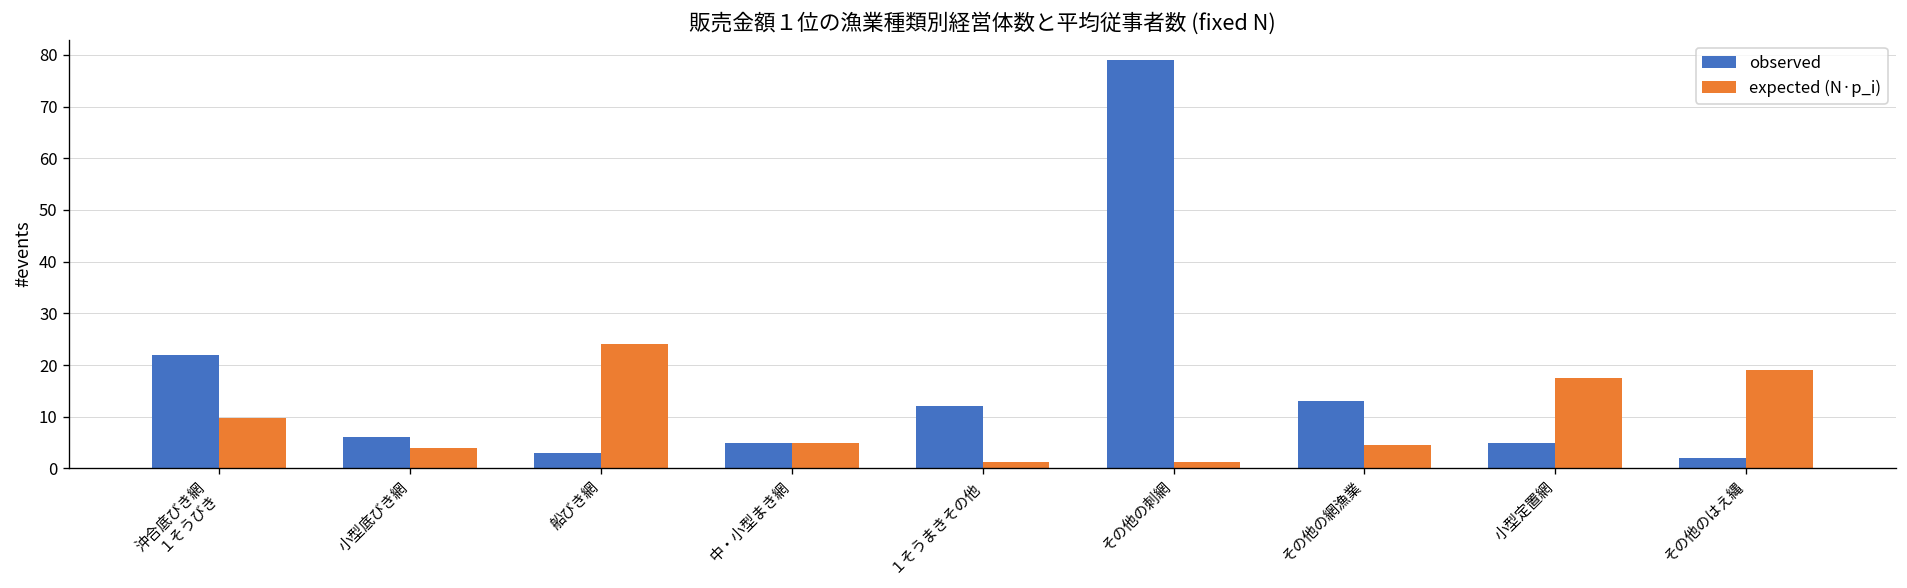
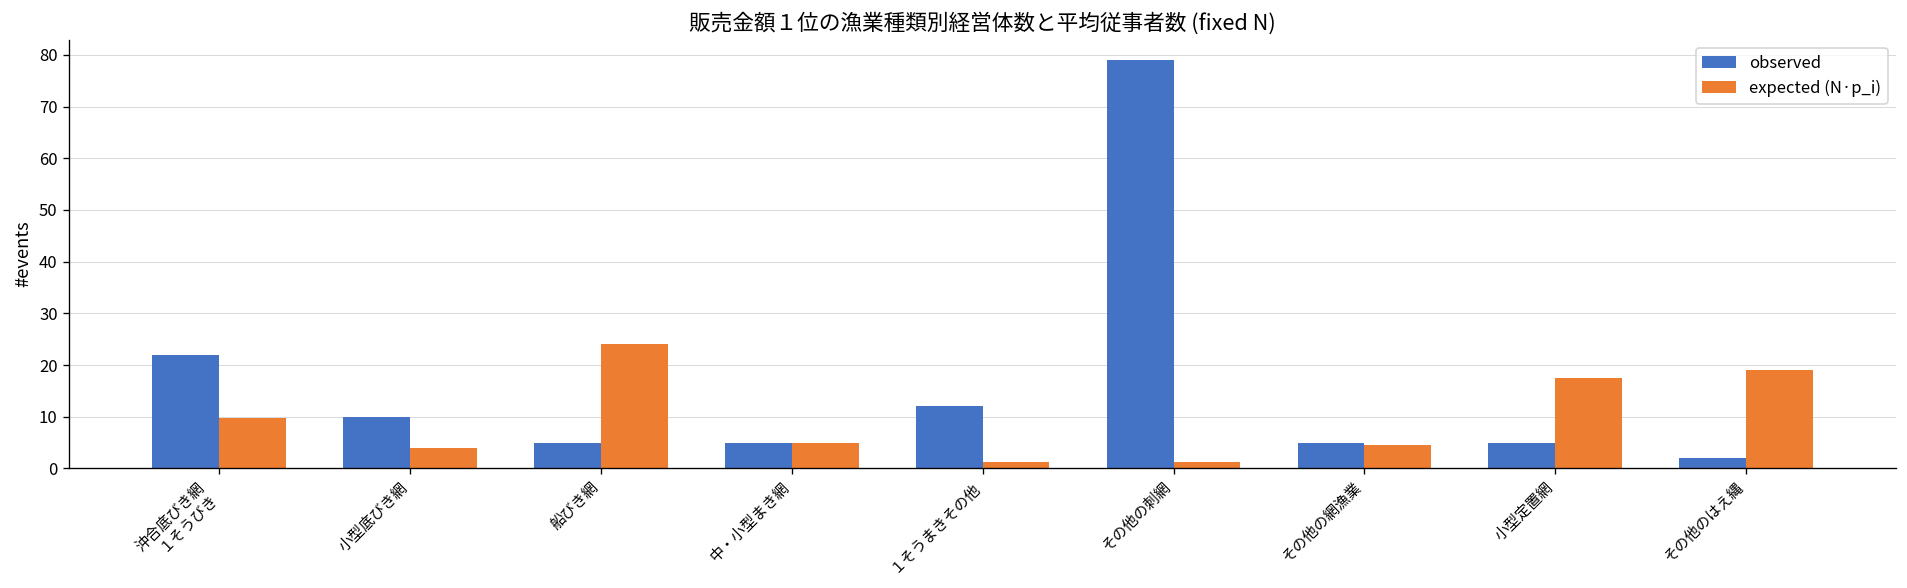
  {
    "observed": {
      "沖合底びき網 １そうびき": 22,
-     "小型底びき網": 6,
-     "船びき網": 3,
+     "小型底びき網": 10,
+     "船びき網": 5,
      "中・小型まき網": 5,
      "１そうまきその他": 12,
      "その他の刺網": 79,
-     "その他の網漁業": 13,
+     "その他の網漁業": 5,
      "小型定置網": 5,
      "その他のはえ縄": 2
    },
    "expected (N·p_i)": {
      "沖合底びき網 １そうびき": 10,
      "小型底びき網": 4,
      "船びき網": 24,
      "中・小型まき網": 5,
      "１そうまきその他": 1,
      "その他の刺網": 1,
      "その他の網漁業": 5,
      "小型定置網": 17,
      "その他のはえ縄": 19
    }
  }
